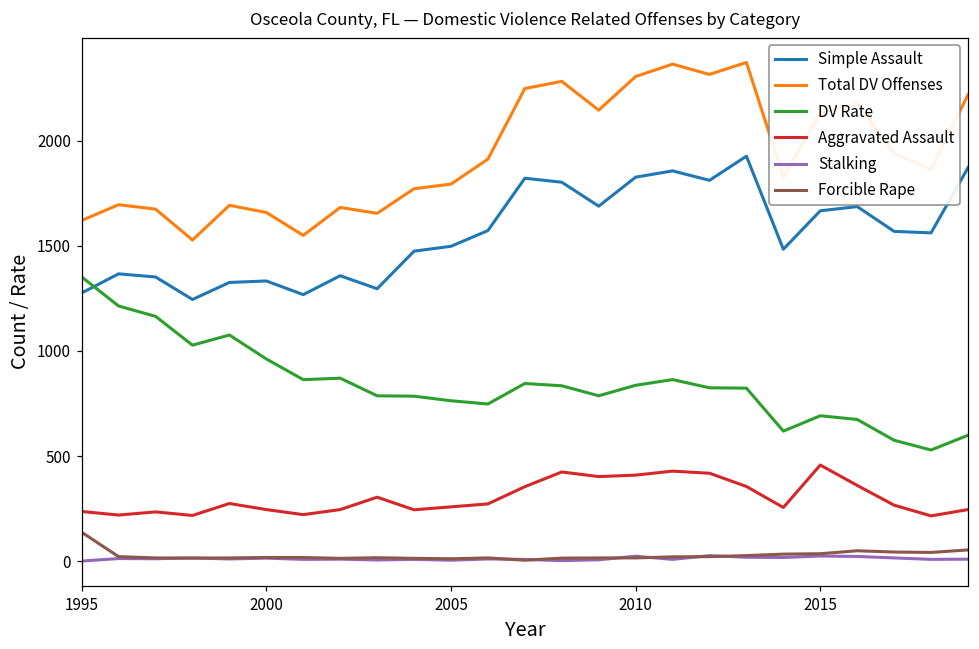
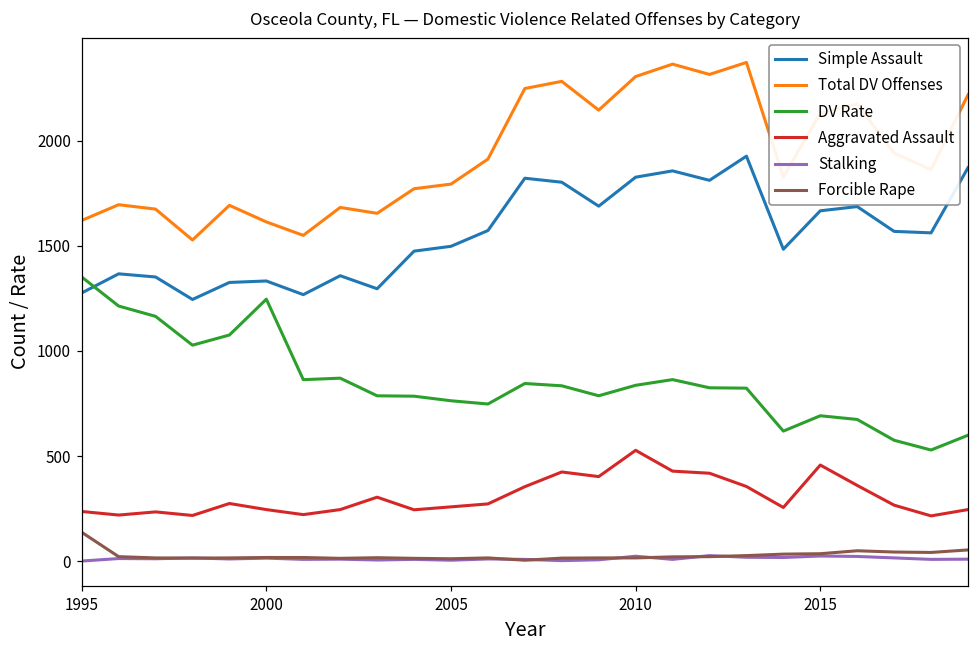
  {
    "Simple Assault": {
      "1995": 1280,
      "2000": 1330,
      "2005": 1500,
      "2010": 1830,
      "2015": 1670
    },
    "Total DV Offenses": {
      "1995": 1620,
-     "2000": 1660,
+     "2000": 1610,
      "2005": 1790,
      "2010": 2310
    },
    "DV Rate": {
      "1995": 1350,
-     "2000": 960,
+     "2000": 1250,
      "2005": 760,
      "2010": 840,
      "2015": 690
    },
    "Aggravated Assault": {
      "1995": 240,
      "2000": 250,
      "2005": 260,
-     "2010": 410,
+     "2010": 530,
      "2015": 460
    },
    "Stalking": {
      "1995": 0
    },
    "Forcible Rape": {
      "1995": 140
    }
  }
